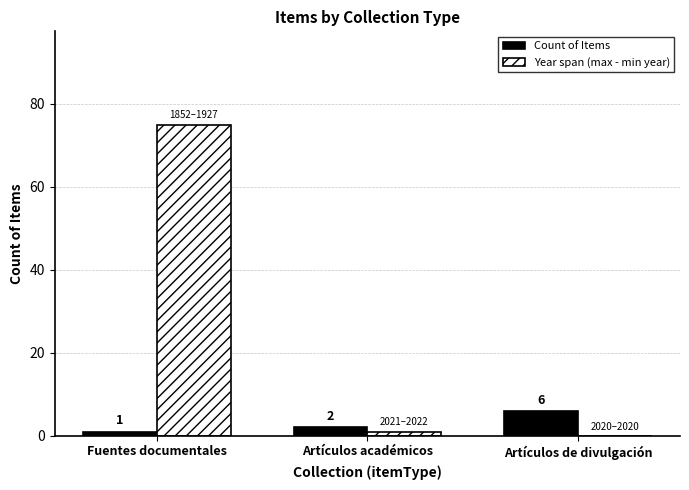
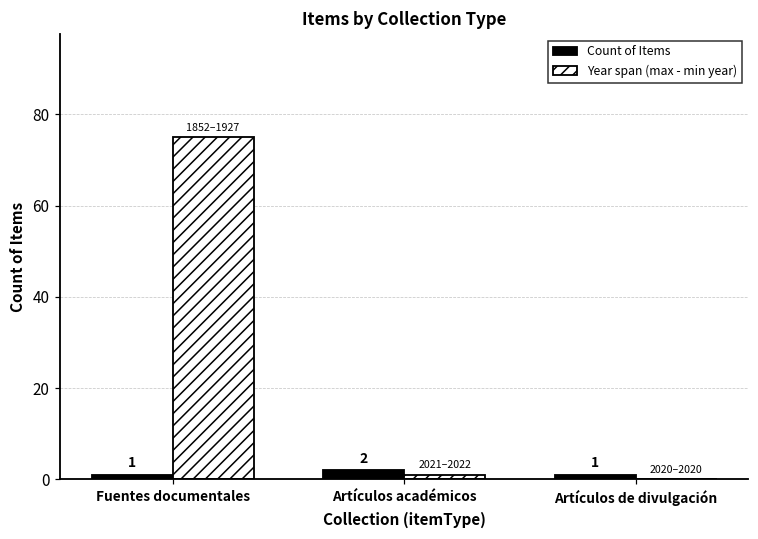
  {
    "Count of Items": {
      "Fuentes documentales": 1,
      "Artículos académicos": 2,
-     "Artículos de divulgación": 6
+     "Artículos de divulgación": 1
    }
  }
